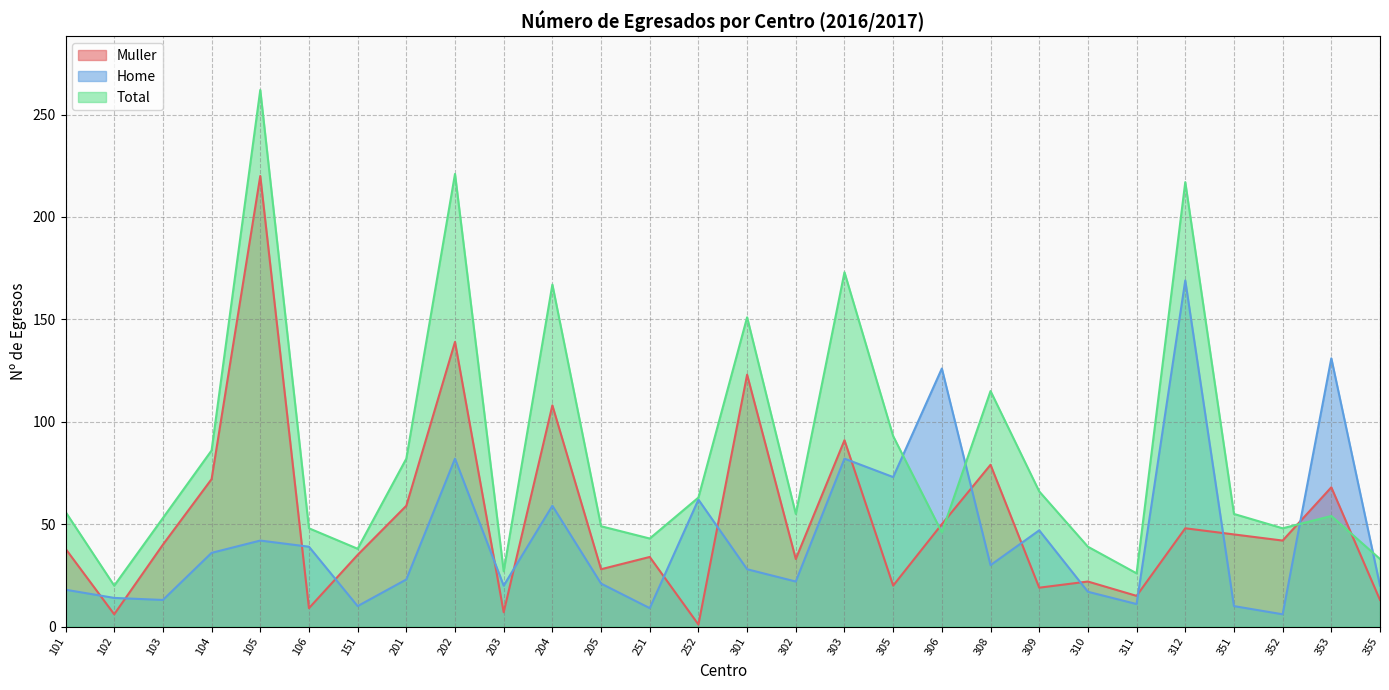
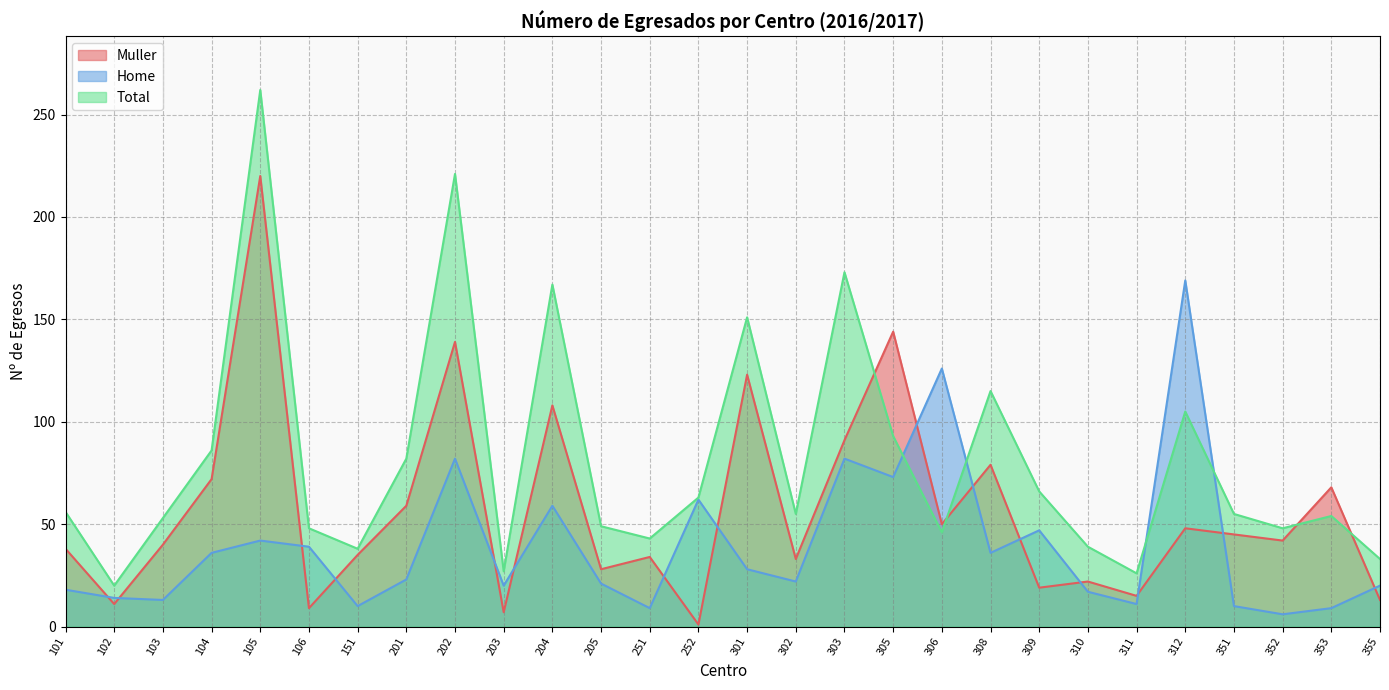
  {
    "Muller": {
      "101": 38,
-     "102": 6,
+     "102": 11,
      "103": 40,
      "104": 72,
      "105": 220,
      "106": 9,
      "151": 35,
      "201": 59,
      "202": 139,
      "203": 7,
      "204": 108,
      "205": 28,
      "251": 34,
      "252": 1,
      "301": 123,
      "302": 33,
      "303": 91,
-     "305": 20,
+     "305": 144,
      "306": 50,
      "308": 79,
      "309": 19,
      "310": 22,
      "311": 15,
      "312": 48,
      "351": 45,
      "352": 42,
      "353": 68,
      "355": 13
    },
    "Home": {
      "101": 18,
      "102": 14,
      "103": 13,
      "104": 36,
      "105": 42,
      "106": 39,
      "151": 10,
      "201": 23,
      "202": 82,
      "203": 20,
      "204": 59,
      "205": 21,
      "251": 9,
      "301": 28,
      "302": 22,
      "303": 82,
      "305": 73,
      "306": 126,
-     "308": 30,
+     "308": 36,
      "309": 47,
      "310": 17,
      "311": 11,
      "312": 169,
      "351": 10,
      "352": 6,
-     "353": 131,
+     "353": 9,
      "355": 20
    },
    "Total": {
      "101": 56,
      "102": 20,
      "103": 53,
      "104": 86,
      "105": 262,
      "106": 48,
      "151": 38,
      "201": 82,
      "202": 221,
      "203": 27,
      "204": 167,
      "205": 49,
      "251": 43,
      "301": 151,
      "302": 55,
      "303": 173,
      "305": 93,
      "306": 46,
      "308": 115,
      "309": 66,
      "310": 39,
      "311": 26,
-     "312": 217,
+     "312": 105,
      "351": 55,
      "352": 48,
      "353": 54,
      "355": 33
    }
  }
